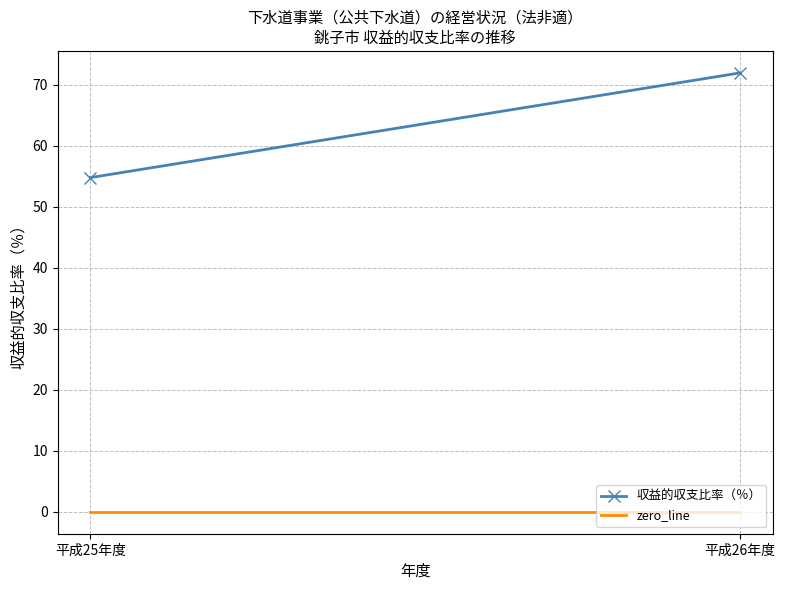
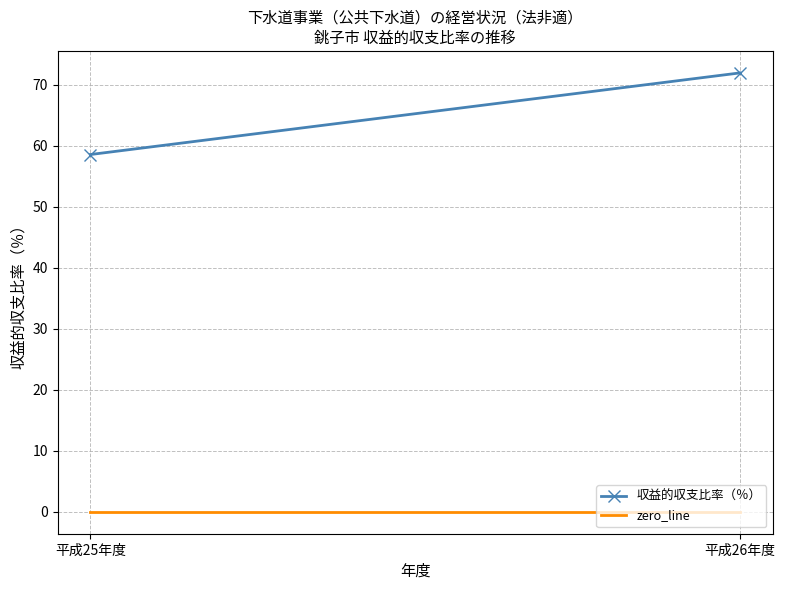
  {
    "収益的収支比率（％）": {
-     "平成25年度": 55,
+     "平成25年度": 59,
      "平成26年度": 72
    },
    "zero_line": {
      "平成25年度": 0
    }
  }
